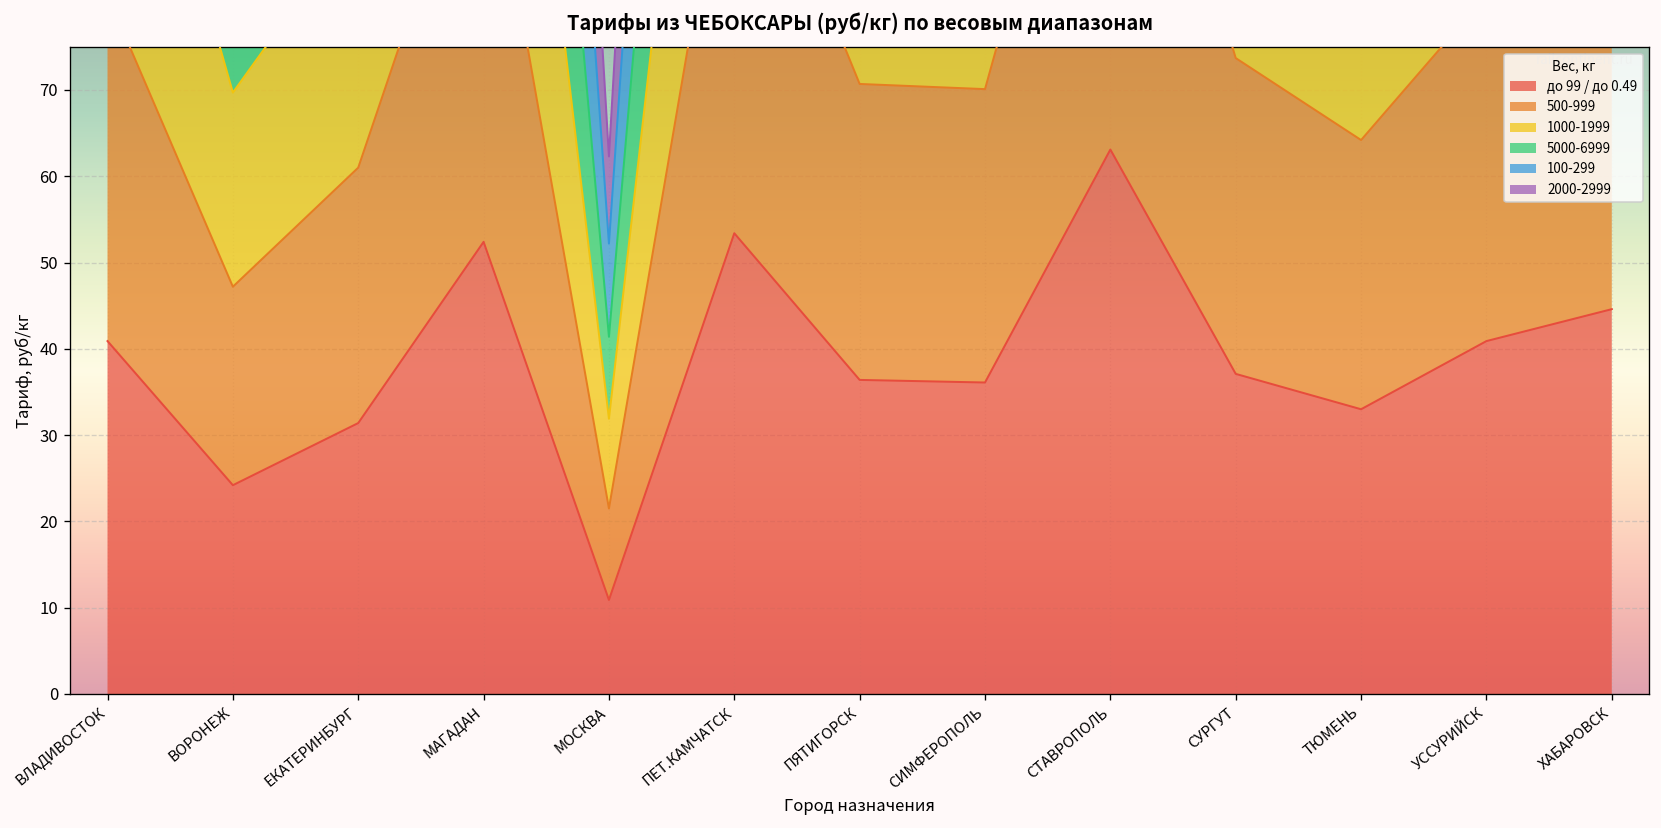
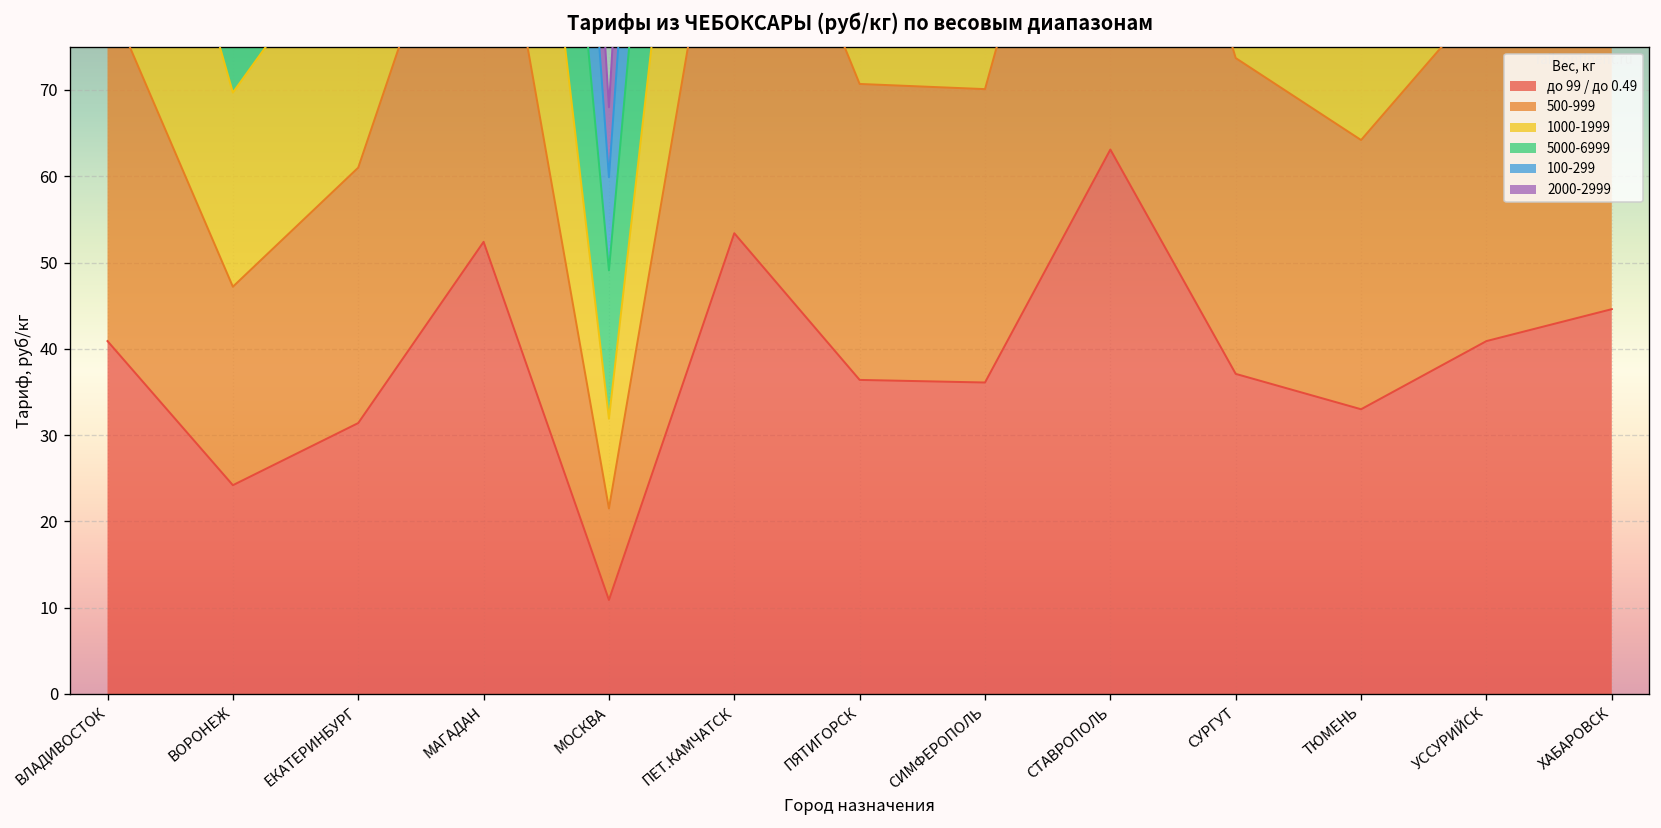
  {
    "1000-1999": {
      "ВОРОНЕЖ": 23,
      "МОСКВА": 10
    },
    "5000-6999": {
-     "МОСКВА": 10
+     "МОСКВА": 17
    },
    "100-299": {
      "МОСКВА": 11
    },
    "2000-2999": {
-     "МОСКВА": 10
+     "МОСКВА": 8
    }
  }
